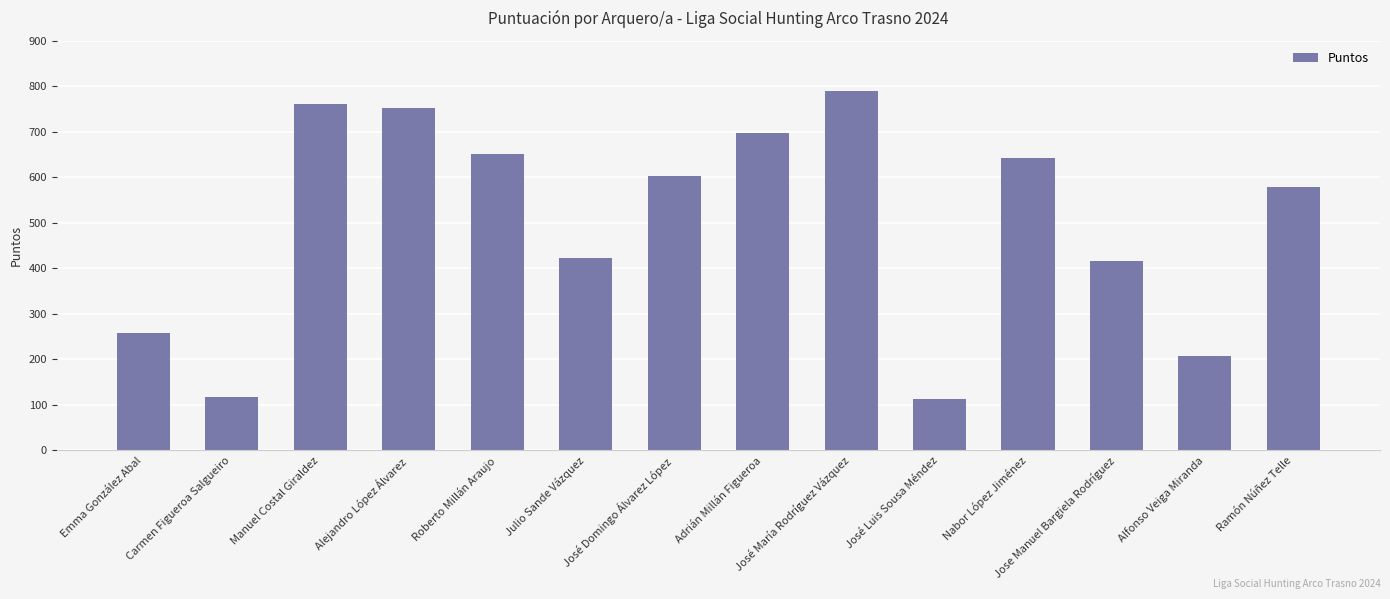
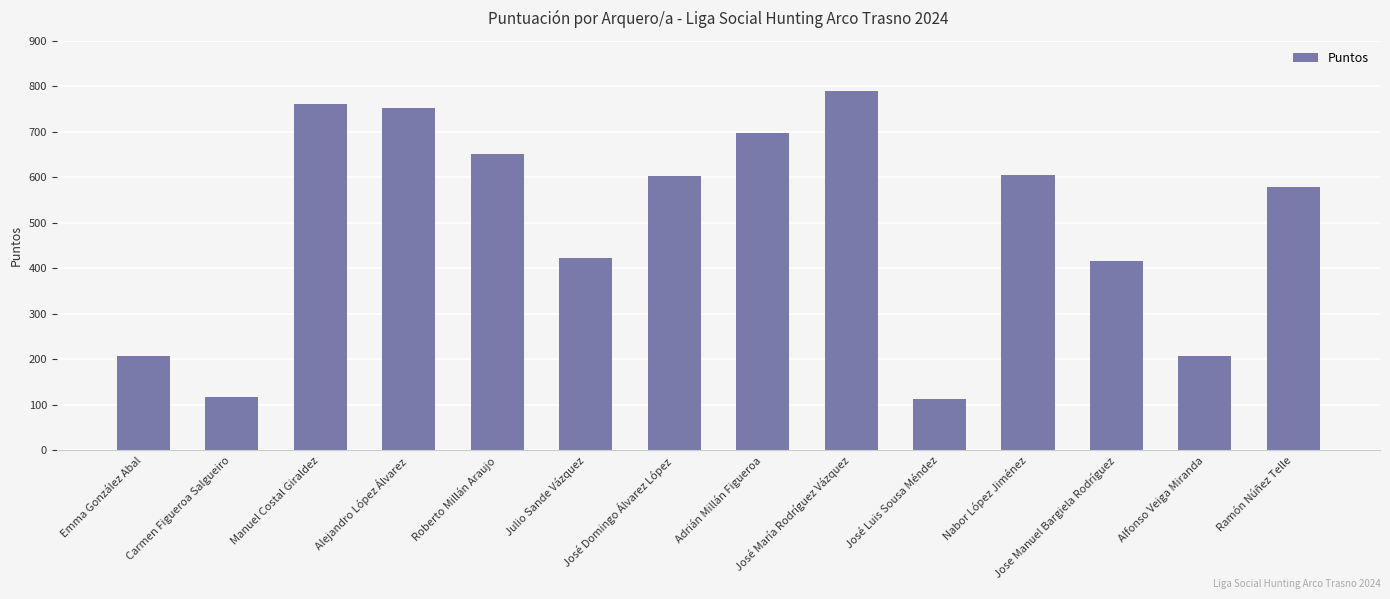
  {
-   "Emma González Abal": 260,
+   "Emma González Abal": 210,
    "Carmen Figueroa Salgueiro": 120,
    "Manuel Costal Giraldez": 760,
    "Alejandro López Álvarez": 750,
    "Roberto Millán Araujo": 650,
    "Julio Sande Vázquez": 420,
    "José Domingo Álvarez López": 600,
    "Adrián Millán Figueroa": 700,
    "José María Rodríguez Vázquez": 790,
    "José Luis Sousa Méndez": 110,
-   "Nabor López Jiménez": 640,
+   "Nabor López Jiménez": 600,
    "Jose Manuel Bargiela Rodríguez": 420,
    "Alfonso Veiga Miranda": 210,
    "Ramón Núñez Telle": 580
  }
